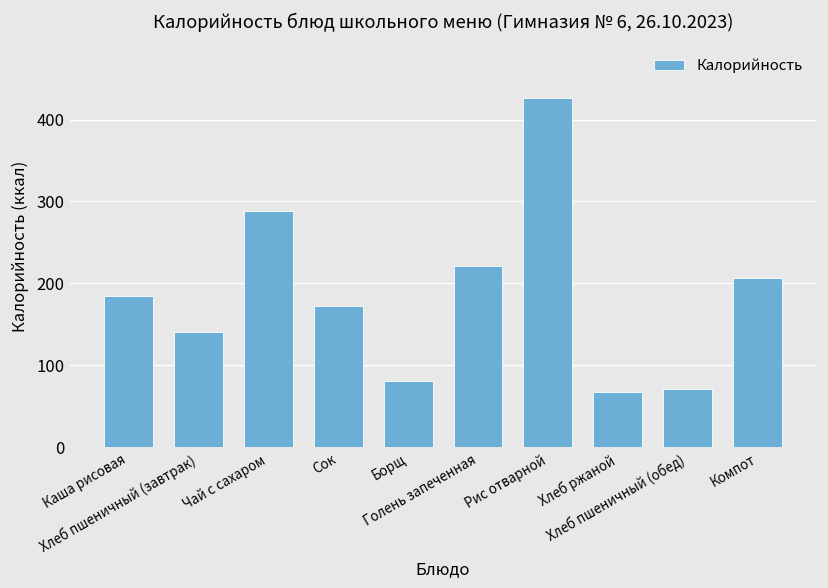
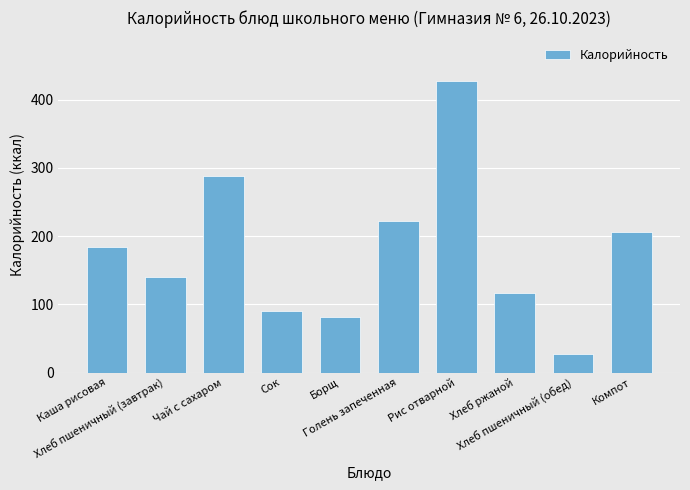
  {
    "Каша рисовая": 180,
    "Хлеб пшеничный (завтрак)": 140,
    "Чай с сахаром": 290,
-   "Сок": 170,
+   "Сок": 90,
    "Борщ": 80,
    "Голень запеченная": 220,
    "Рис отварной": 430,
-   "Хлеб ржаной": 70,
-   "Хлеб пшеничный (обед)": 70,
+   "Хлеб ржаной": 120,
+   "Хлеб пшеничный (обед)": 30,
    "Компот": 210
  }
